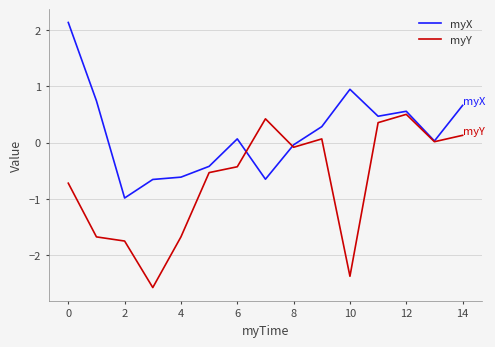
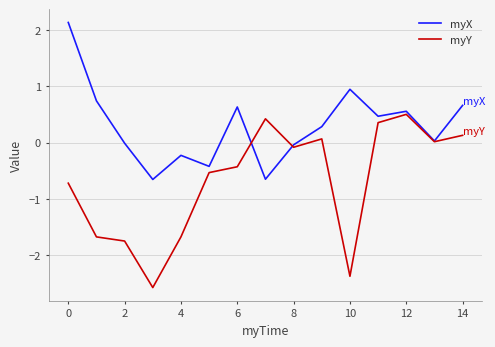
  {
    "myX": {
      "0": 2.1,
-     "2": -1.0,
-     "4": -0.6,
-     "6": 0.1,
+     "2": 0.0,
+     "4": -0.2,
+     "6": 0.6,
      "10": 0.9,
      "12": 0.6,
      "14": 0.7
    },
    "myY": {
      "0": -0.7,
      "2": -1.7,
      "4": -1.7,
      "6": -0.4,
      "10": -2.4,
      "12": 0.5,
      "14": 0.1
    }
  }
